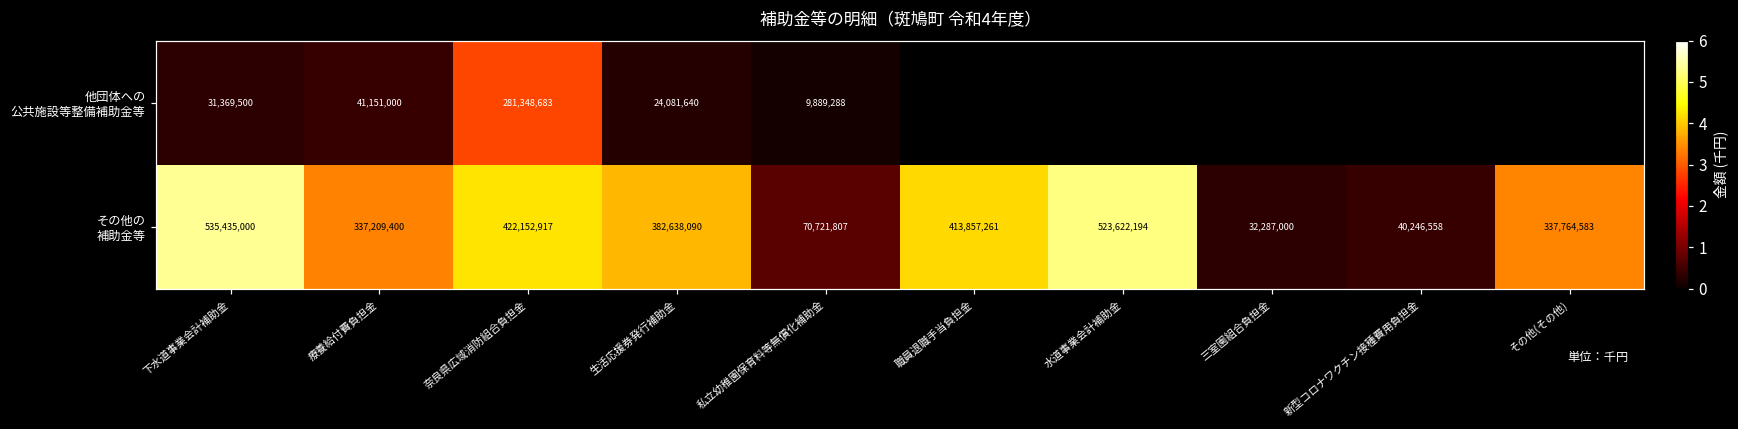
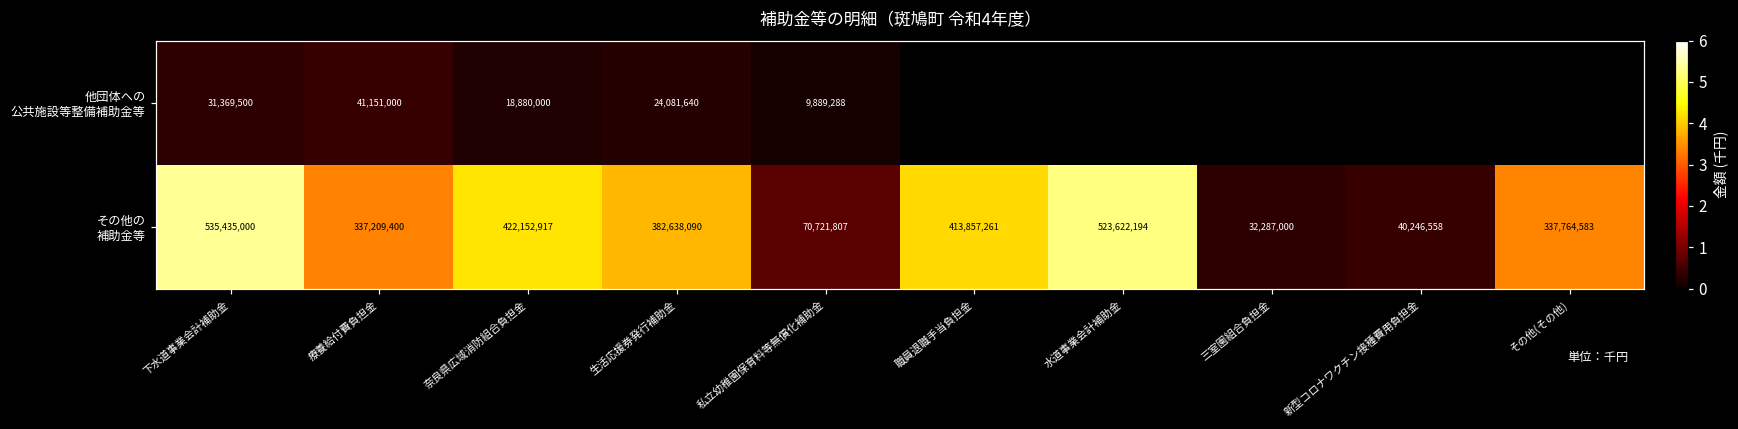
  {
    "他団体への 公共施設等整備補助金等": {
      "下水道事業会計補助金": "31,369,500",
      "療養給付費負担金": "41,151,000",
-     "奈良県広域消防組合負担金": "281,348,683",
+     "奈良県広域消防組合負担金": "18,880,000",
      "生活応援券発行補助金": "24,081,640",
      "私立幼稚園保育料等無償化補助金": "9,889,288"
    },
    "その他の 補助金等": {
      "下水道事業会計補助金": "535,435,000",
      "療養給付費負担金": "337,209,400",
      "奈良県広域消防組合負担金": "422,152,917",
      "生活応援券発行補助金": "382,638,090",
      "私立幼稚園保育料等無償化補助金": "70,721,807",
      "職員退職手当負担金": "413,857,261",
      "水道事業会計補助金": "523,622,194",
      "三室園組合負担金": "32,287,000",
      "新型コロナワクチン接種費用負担金": "40,246,558",
      "その他(その他)": "337,764,583"
    }
  }
